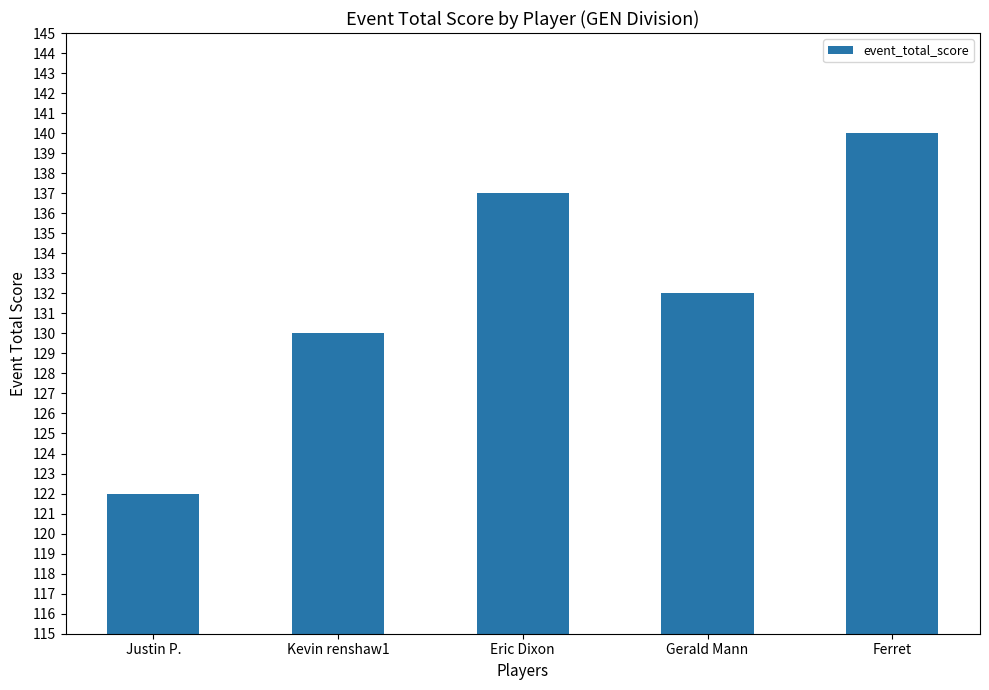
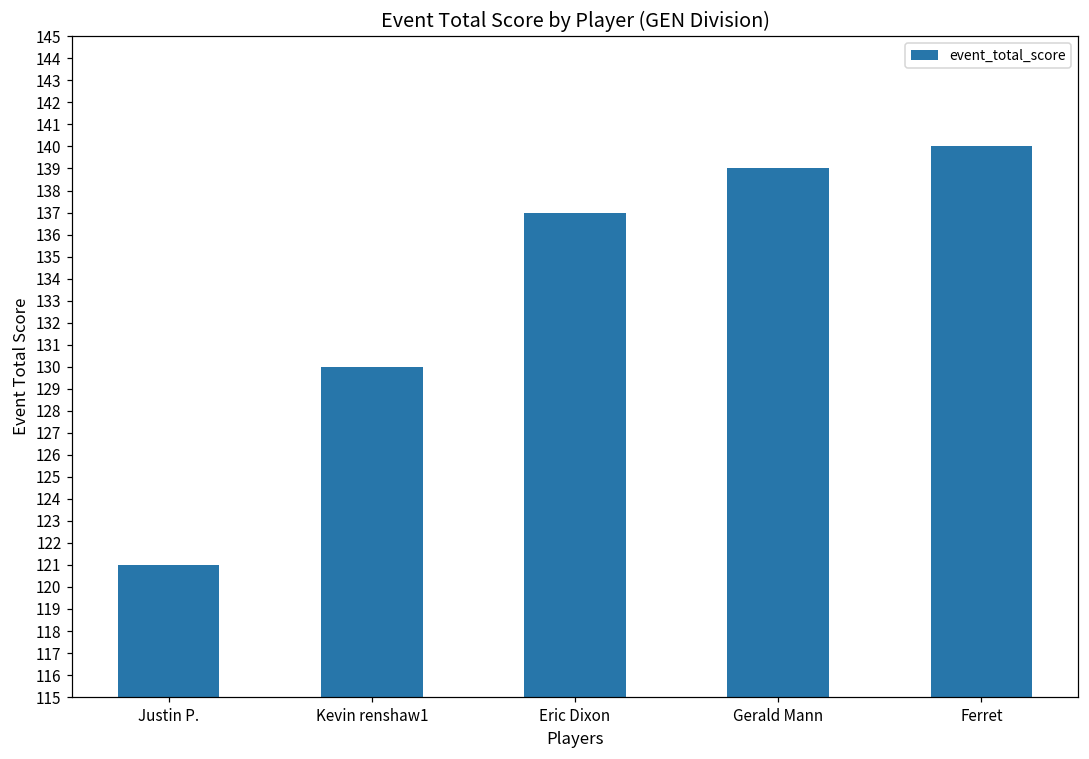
  {
-   "Justin P.": 122,
+   "Justin P.": 121,
    "Kevin renshaw1": 130,
    "Eric Dixon": 137,
-   "Gerald Mann": 132,
+   "Gerald Mann": 139,
    "Ferret": 140
  }
